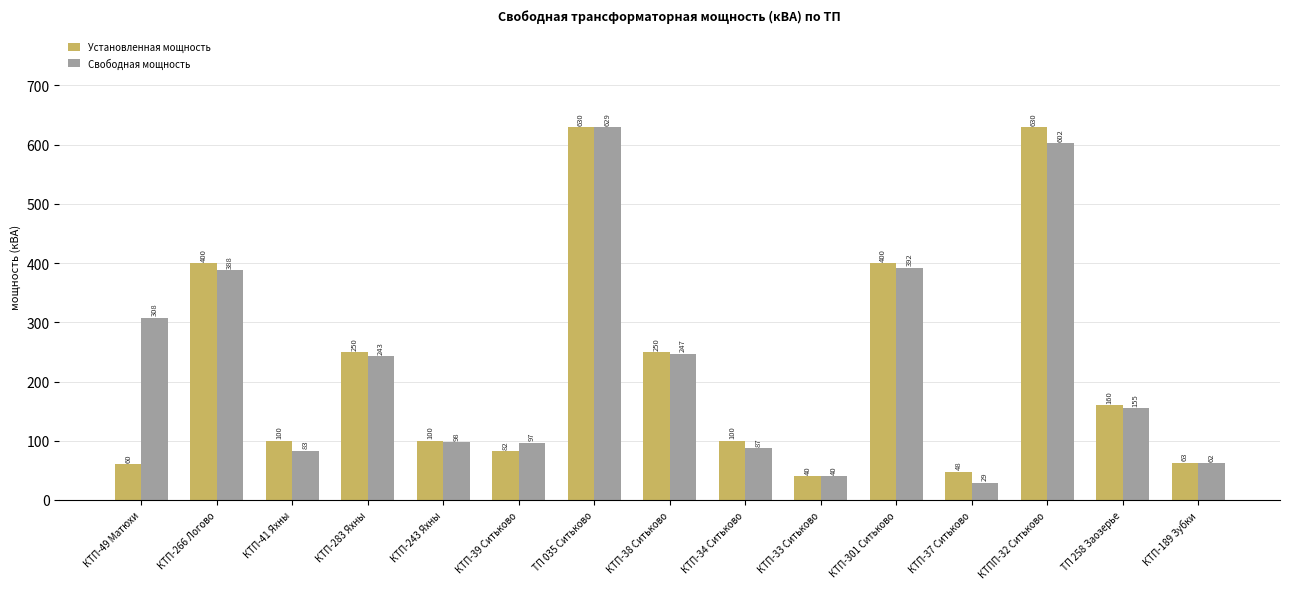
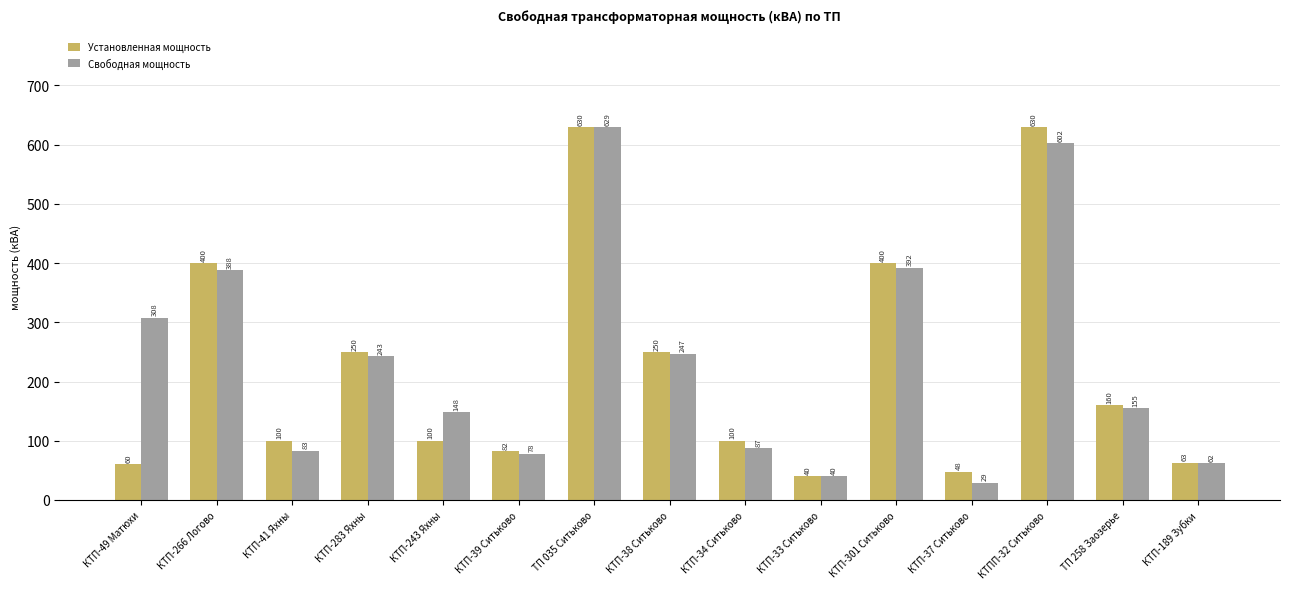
  {
    "Установленная мощность": {
      "КТП-49 Матюхи": 60,
      "КТП-266 Логово": 400,
      "КТП-41 Яхны": 100,
      "КТП-283 Яхны": 250,
      "КТП-243 Яхны": 100,
      "КТП-39 Ситьково": 82,
      "ТП 035 Ситьково": 630,
      "КТП-38 Ситьково": 250,
      "КТП-34 Ситьково": 100,
      "КТП-33 Ситьково": 40,
      "КТП-301 Ситьково": 400,
      "КТП-37 Ситьково": 48,
      "КТПП-32 Ситьково": 630,
      "ТП 258 Заозерье": 160,
      "КТП-189 Зубки": 63
    },
    "Свободная мощность": {
      "КТП-49 Матюхи": 308,
      "КТП-266 Логово": 388,
      "КТП-41 Яхны": 83,
      "КТП-283 Яхны": 243,
-     "КТП-243 Яхны": 98,
-     "КТП-39 Ситьково": 97,
+     "КТП-243 Яхны": 148,
+     "КТП-39 Ситьково": 78,
      "ТП 035 Ситьково": 629,
      "КТП-38 Ситьково": 247,
      "КТП-34 Ситьково": 87,
      "КТП-33 Ситьково": 40,
      "КТП-301 Ситьково": 392,
      "КТП-37 Ситьково": 29,
      "КТПП-32 Ситьково": 602,
      "ТП 258 Заозерье": 155,
      "КТП-189 Зубки": 62
    }
  }
